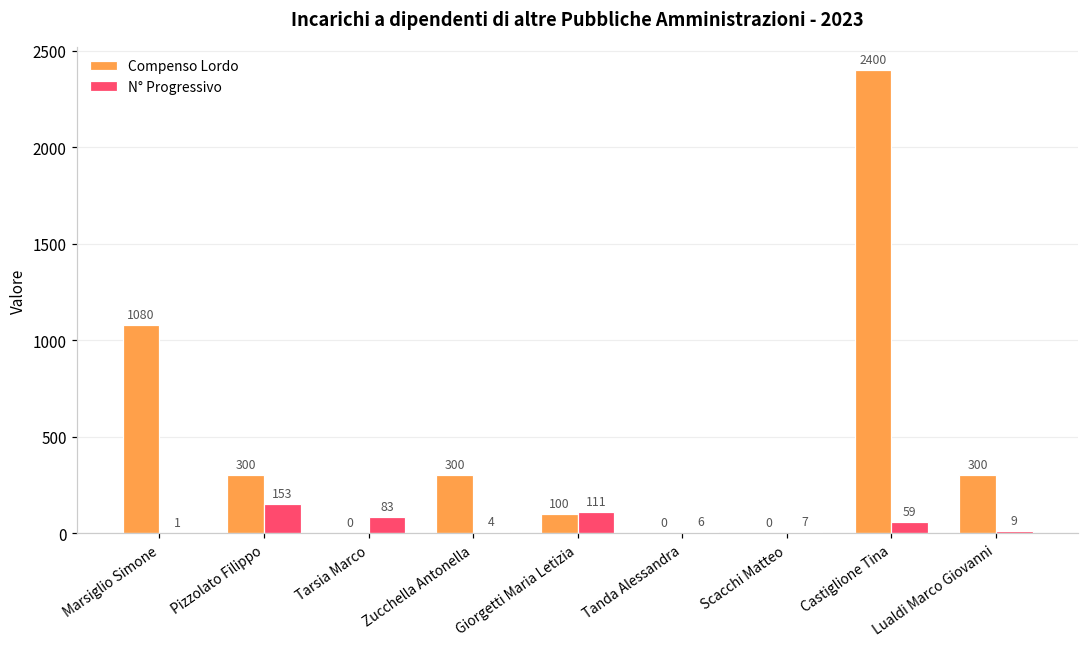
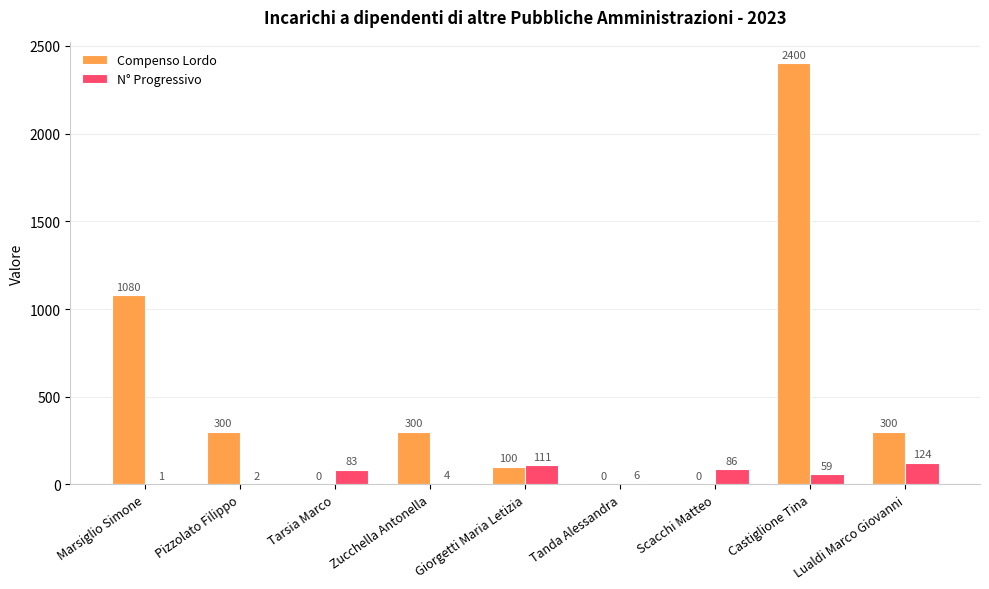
  {
    "Compenso Lordo": {
      "Marsiglio Simone": 1080,
      "Pizzolato Filippo": 300,
      "Tarsia Marco": 0,
      "Zucchella Antonella": 300,
      "Giorgetti Maria Letizia": 100,
      "Tanda Alessandra": 0,
      "Scacchi Matteo": 0,
      "Castiglione Tina": 2400,
      "Lualdi Marco Giovanni": 300
    },
    "N° Progressivo": {
      "Marsiglio Simone": 1,
-     "Pizzolato Filippo": 153,
+     "Pizzolato Filippo": 2,
      "Tarsia Marco": 83,
      "Zucchella Antonella": 4,
      "Giorgetti Maria Letizia": 111,
      "Tanda Alessandra": 6,
-     "Scacchi Matteo": 7,
+     "Scacchi Matteo": 86,
      "Castiglione Tina": 59,
-     "Lualdi Marco Giovanni": 9
+     "Lualdi Marco Giovanni": 124
    }
  }
